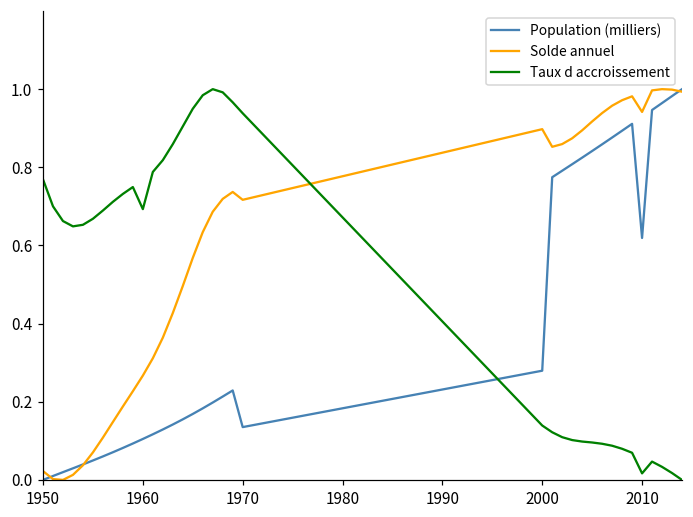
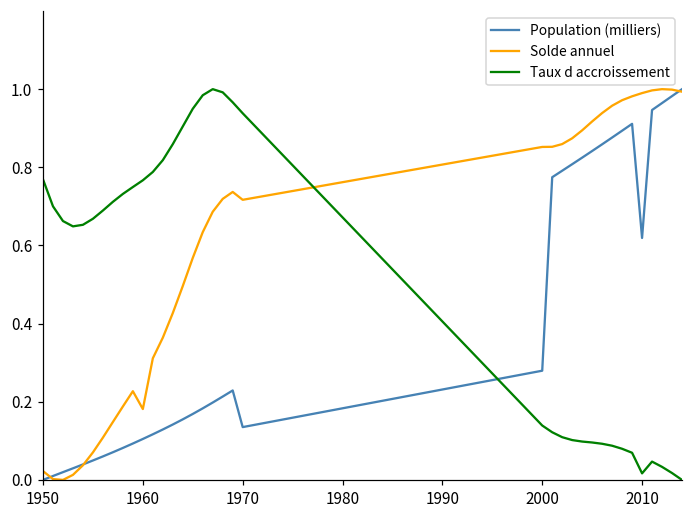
  {
    "Population (milliers)": {
      "1950": 0.00,
      "1960": 0.10,
      "1970": 0.14,
      "2000": 0.28,
      "2010": 0.62
    },
    "Solde annuel": {
      "1950": 0.02,
-     "1960": 0.27,
+     "1960": 0.18,
      "1970": 0.72,
-     "2000": 0.90,
-     "2010": 0.94
+     "2000": 0.85,
+     "2010": 0.99
    },
    "Taux d accroissement": {
      "1950": 0.77,
-     "1960": 0.69,
+     "1960": 0.77,
      "1970": 0.94,
      "2000": 0.14,
      "2010": 0.02
    }
  }
